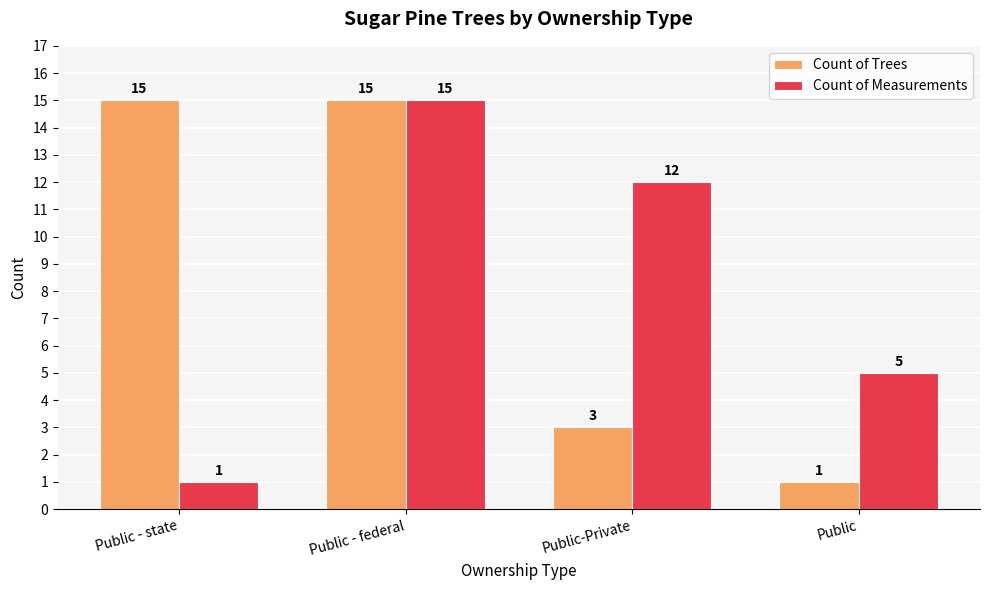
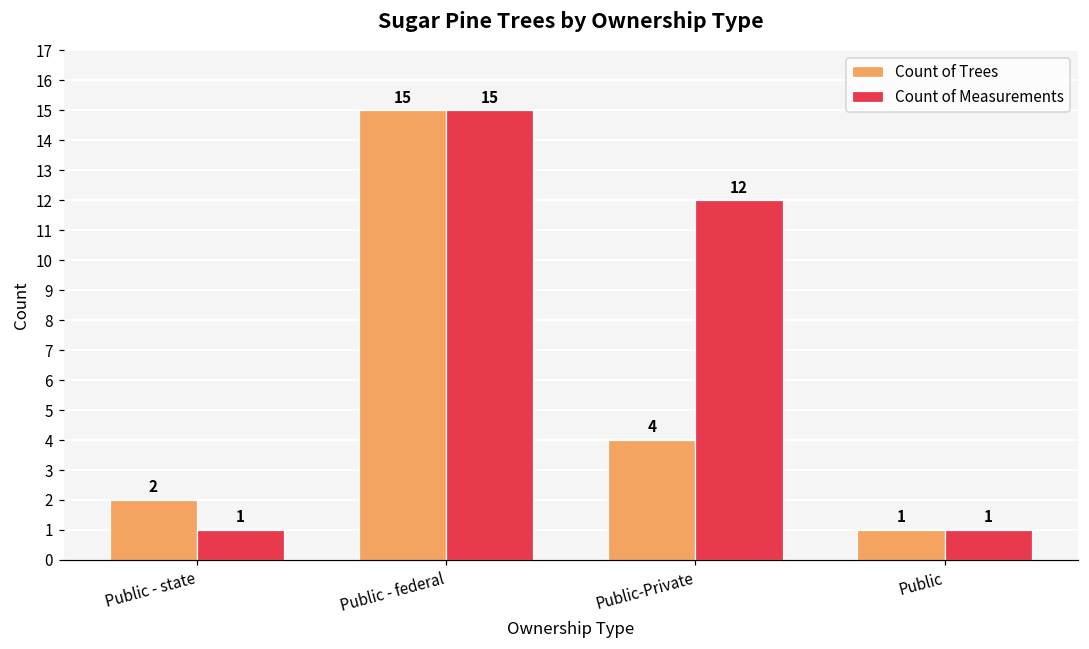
  {
    "Count of Trees": {
-     "Public - state": 15,
+     "Public - state": 2,
      "Public - federal": 15,
-     "Public-Private": 3,
+     "Public-Private": 4,
      "Public": 1
    },
    "Count of Measurements": {
      "Public - state": 1,
      "Public - federal": 15,
      "Public-Private": 12,
-     "Public": 5
+     "Public": 1
    }
  }
